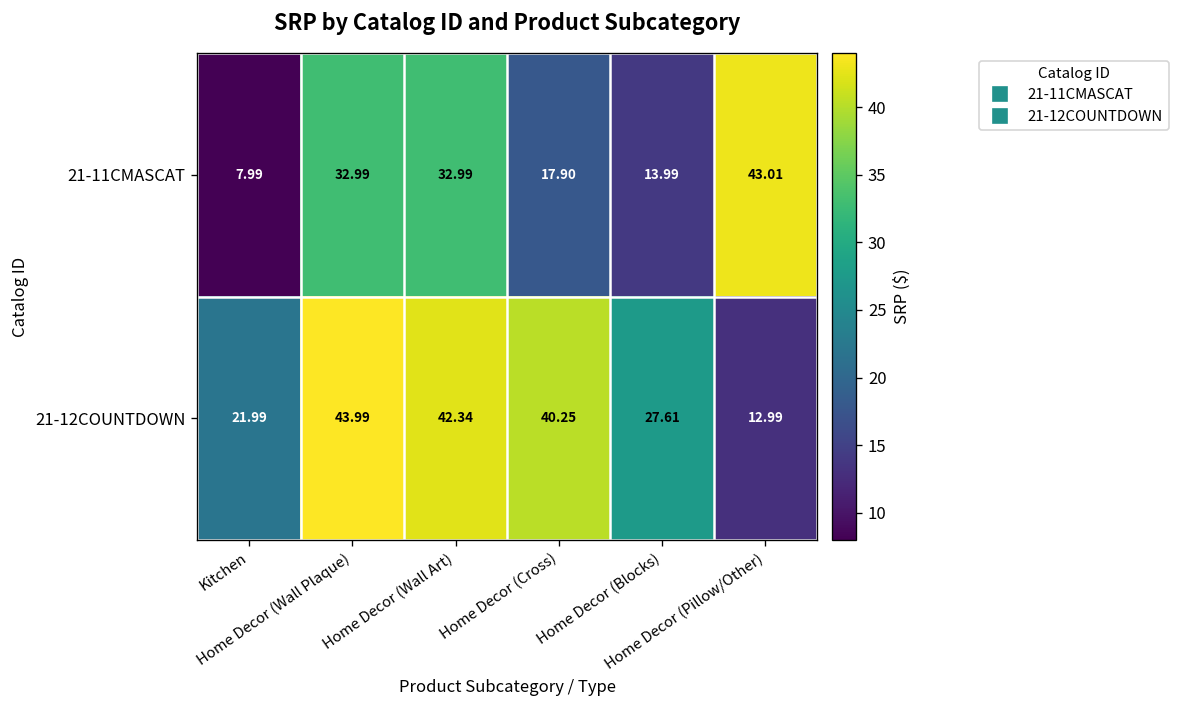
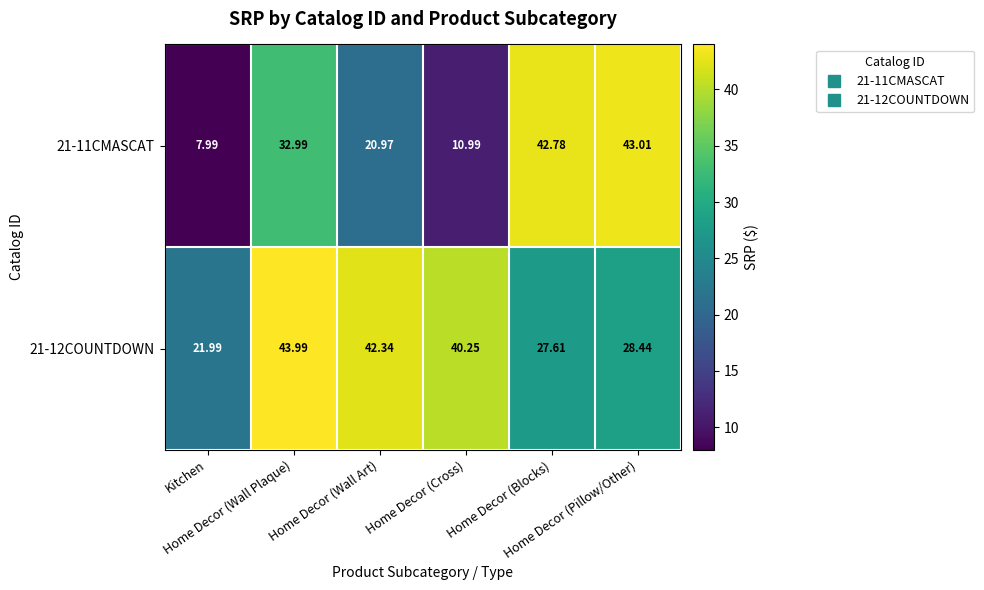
  {
    "21-11CMASCAT": {
      "Kitchen": 7.99,
      "Home Decor (Wall Plaque)": 32.99,
-     "Home Decor (Wall Art)": 32.99,
-     "Home Decor (Cross)": 17.90,
-     "Home Decor (Blocks)": 13.99,
+     "Home Decor (Wall Art)": 20.97,
+     "Home Decor (Cross)": 10.99,
+     "Home Decor (Blocks)": 42.78,
      "Home Decor (Pillow/Other)": 43.01
    },
    "21-12COUNTDOWN": {
      "Kitchen": 21.99,
      "Home Decor (Wall Plaque)": 43.99,
      "Home Decor (Wall Art)": 42.34,
      "Home Decor (Cross)": 40.25,
      "Home Decor (Blocks)": 27.61,
-     "Home Decor (Pillow/Other)": 12.99
+     "Home Decor (Pillow/Other)": 28.44
    }
  }
